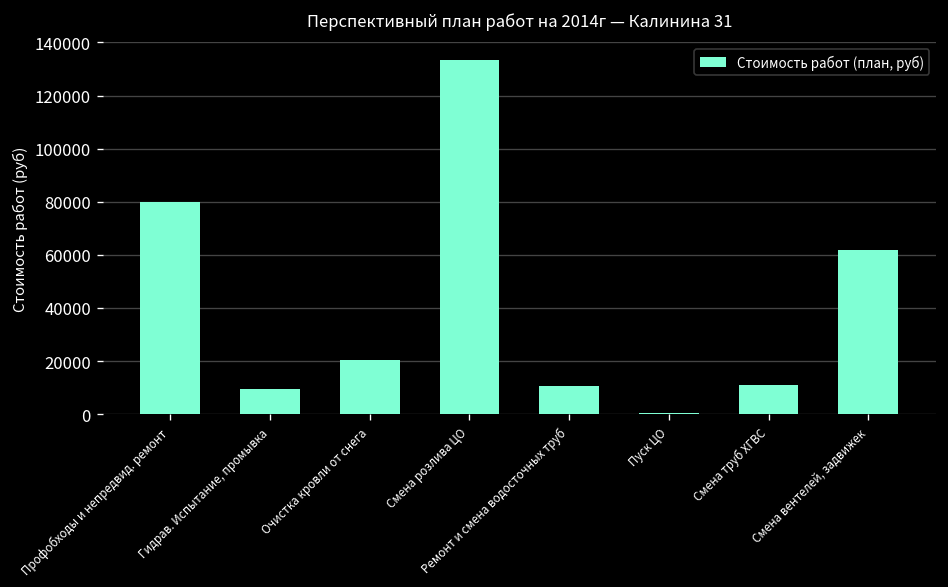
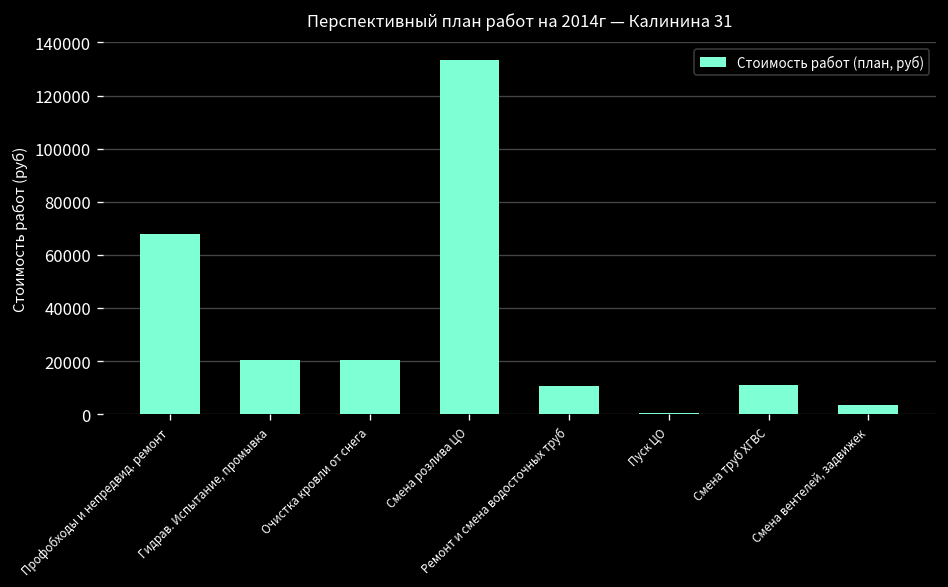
  {
-   "Профобходы и непредвид. ремонт": 80000,
-   "Гидрав. Испытание, промывка": 10000,
+   "Профобходы и непредвид. ремонт": 68000,
+   "Гидрав. Испытание, промывка": 21000,
    "Очистка кровли от снега": 21000,
    "Смена розлива ЦО": 133000,
    "Ремонт и смена водосточных труб": 11000,
    "Смена труб ХГВС": 11000,
-   "Смена вентелей, задвижек": 62000
+   "Смена вентелей, задвижек": 4000
  }
